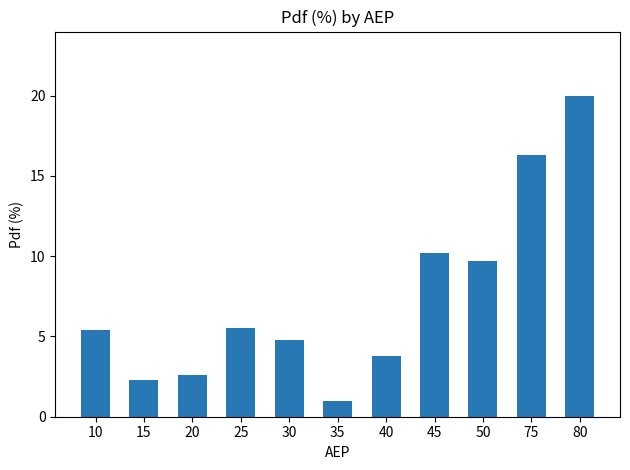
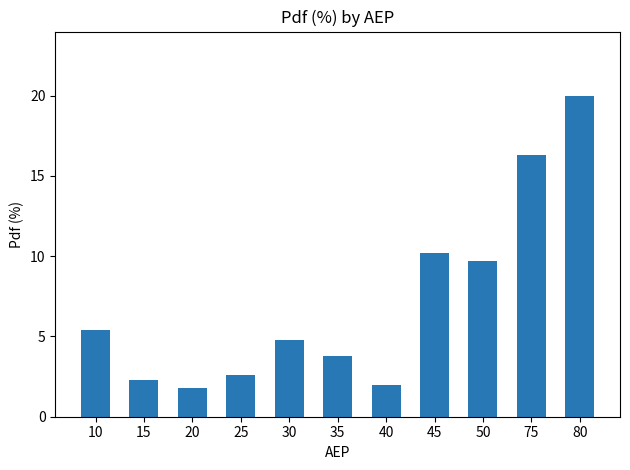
  {
    "10": 5.4,
    "15": 2.3,
-   "20": 2.6,
-   "25": 5.5,
+   "20": 1.8,
+   "25": 2.6,
    "30": 4.8,
-   "35": 1.0,
-   "40": 3.8,
+   "35": 3.8,
+   "40": 2.0,
    "45": 10.2,
    "50": 9.7,
    "75": 16.3,
    "80": 20.0
  }
